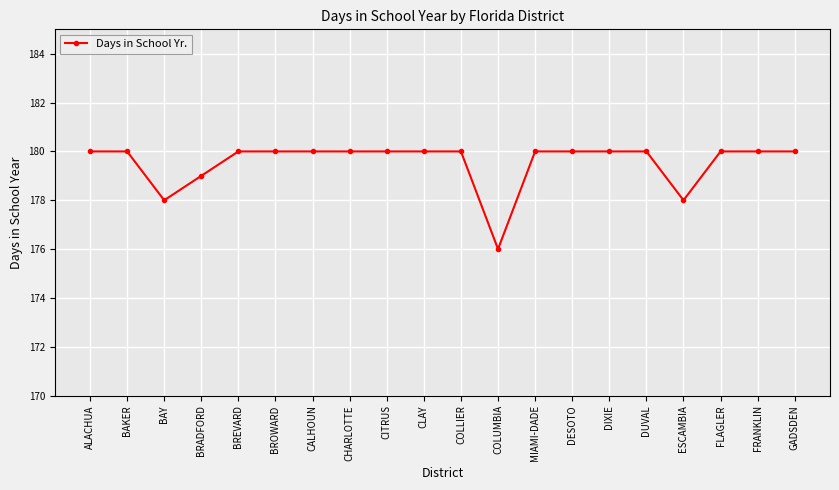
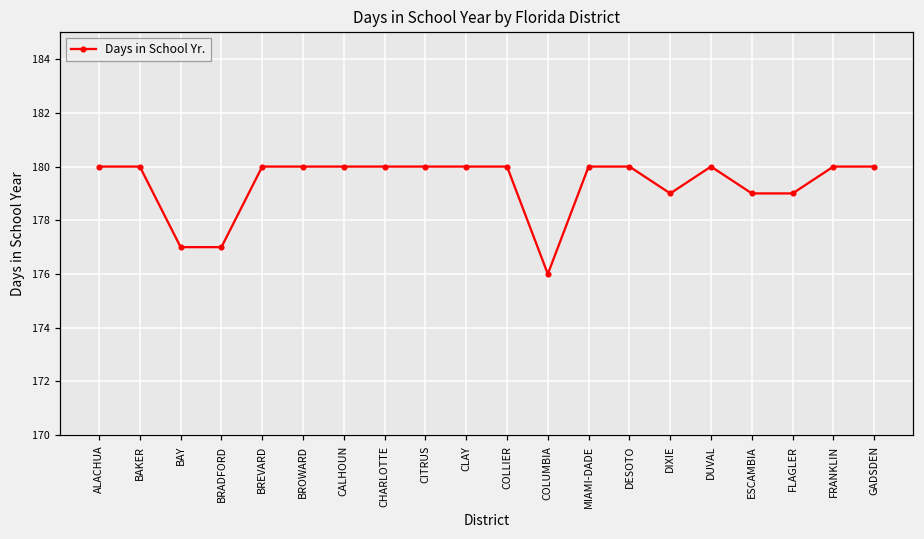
  {
    "ALACHUA": 180,
    "BAKER": 180,
-   "BAY": 178,
-   "BRADFORD": 179,
+   "BAY": 177,
+   "BRADFORD": 177,
    "BREVARD": 180,
    "BROWARD": 180,
    "CALHOUN": 180,
    "CHARLOTTE": 180,
    "CITRUS": 180,
    "CLAY": 180,
    "COLLIER": 180,
    "COLUMBIA": 176,
    "MIAMI-DADE": 180,
    "DESOTO": 180,
-   "DIXIE": 180,
+   "DIXIE": 179,
    "DUVAL": 180,
-   "ESCAMBIA": 178,
-   "FLAGLER": 180,
+   "ESCAMBIA": 179,
+   "FLAGLER": 179,
    "FRANKLIN": 180,
    "GADSDEN": 180
  }
